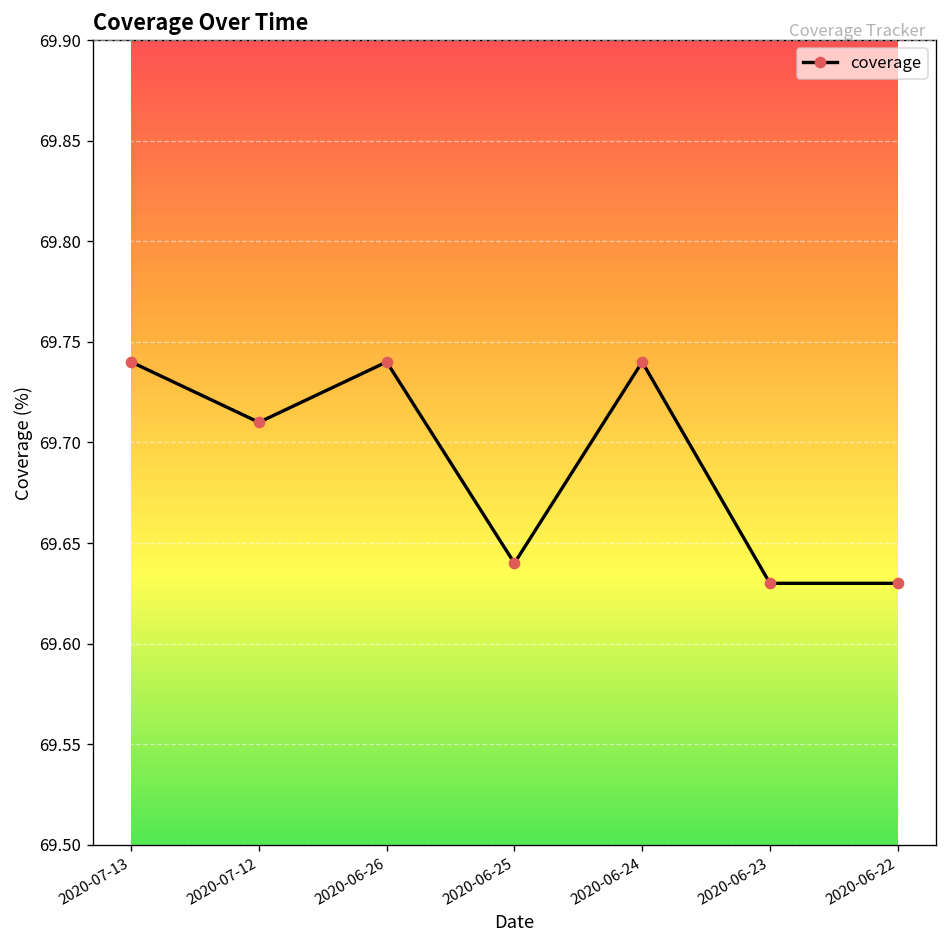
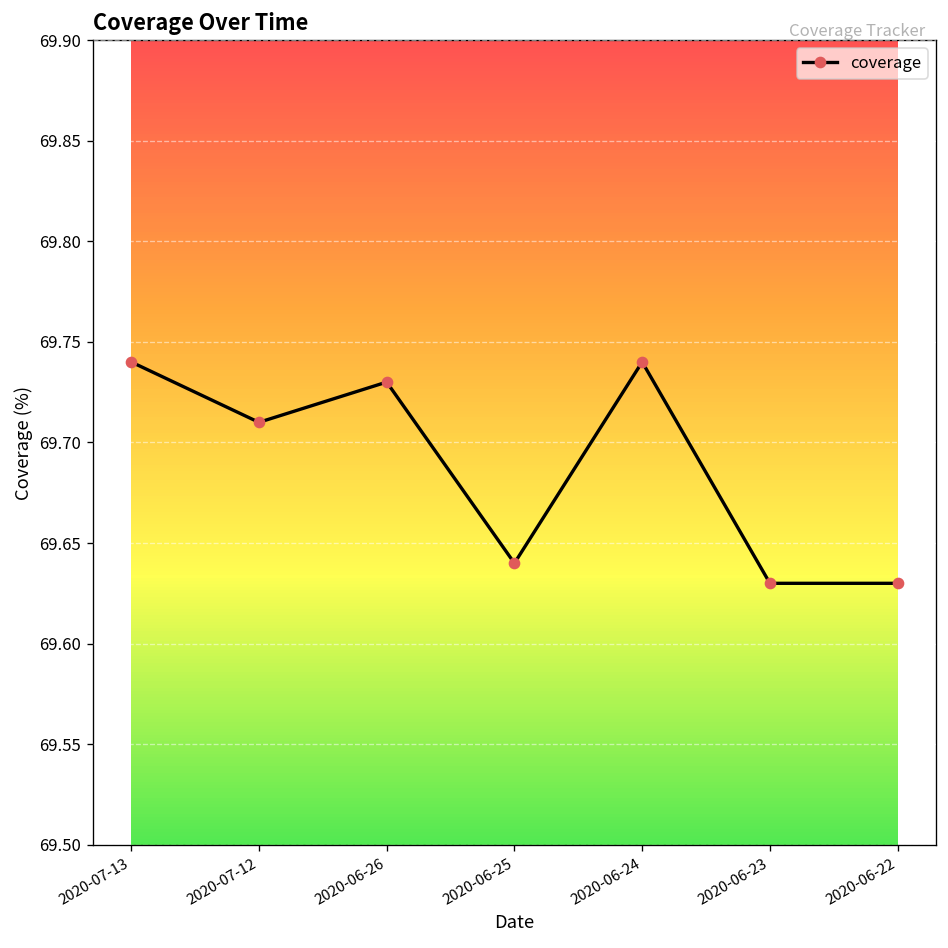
  {
    "2020-07-13": 69.74,
    "2020-07-12": 69.71,
-   "2020-06-26": 69.74,
+   "2020-06-26": 69.73,
    "2020-06-25": 69.64,
    "2020-06-24": 69.74,
    "2020-06-23": 69.63,
    "2020-06-22": 69.63
  }
